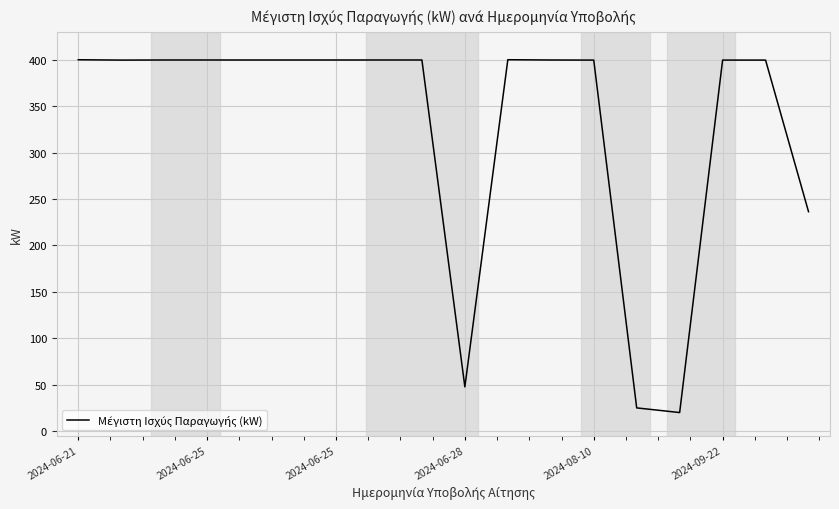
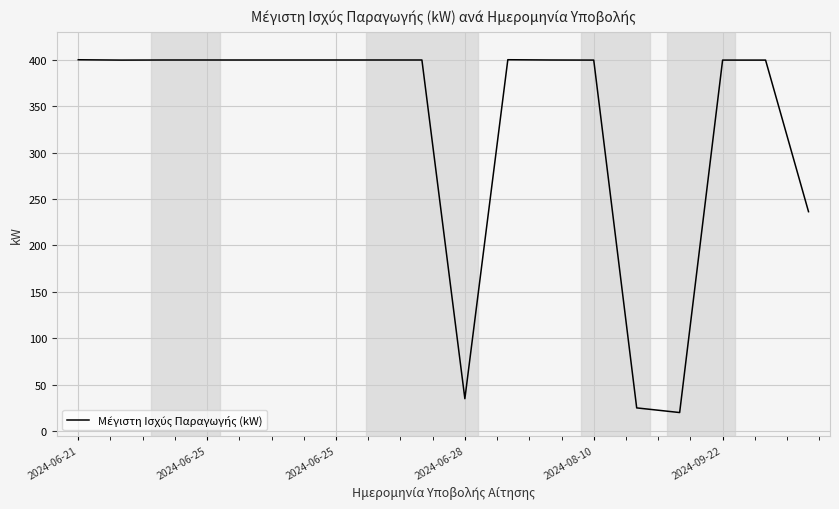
  {
-   "2024-06-28": 50,
+   "2024-06-28": 30,
    "2024-08-10": 400,
    "2024-09-22": 400
  }
